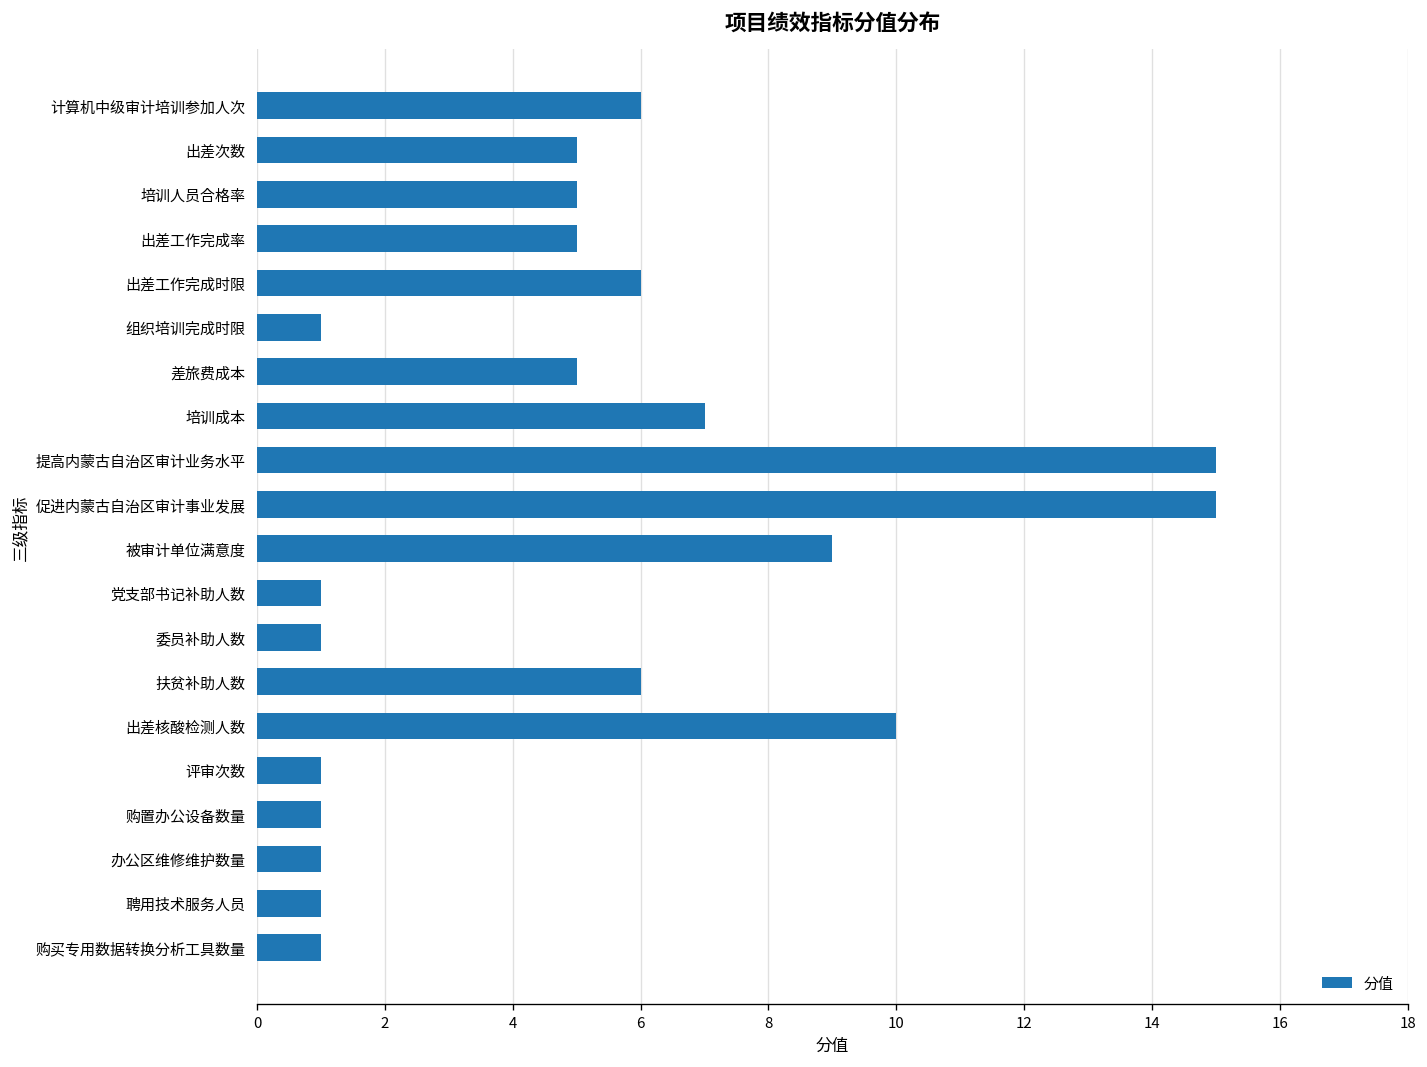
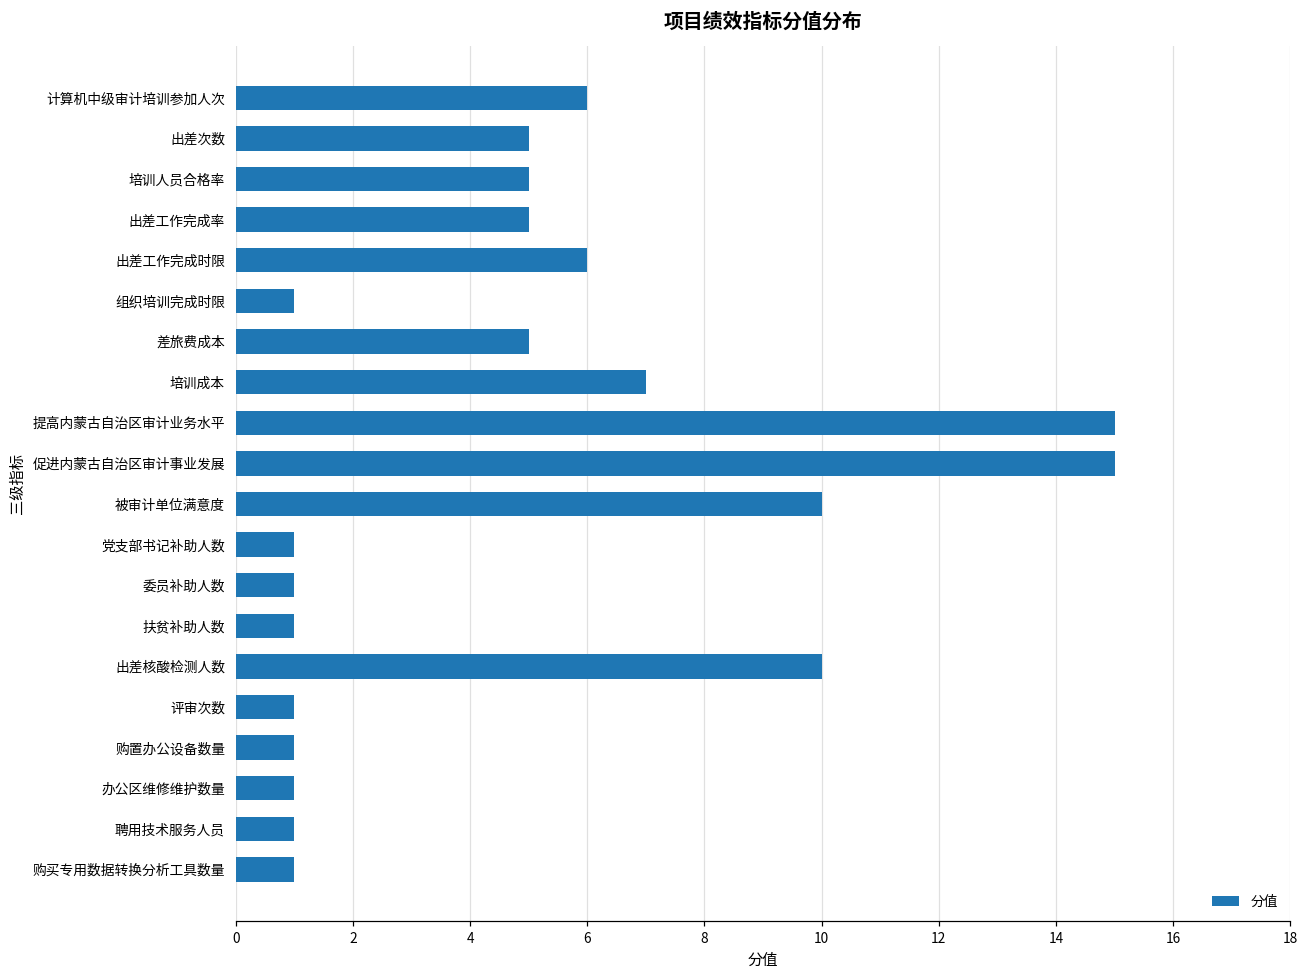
  {
    "计算机中级审计培训参加人次": 6,
    "出差次数": 5,
    "培训人员合格率": 5,
    "出差工作完成率": 5,
    "出差工作完成时限": 6,
    "组织培训完成时限": 1,
    "差旅费成本": 5,
    "培训成本": 7,
    "提高内蒙古自治区审计业务水平": 15,
    "促进内蒙古自治区审计事业发展": 15,
-   "被审计单位满意度": 9,
+   "被审计单位满意度": 10,
    "党支部书记补助人数": 1,
    "委员补助人数": 1,
-   "扶贫补助人数": 6,
+   "扶贫补助人数": 1,
    "出差核酸检测人数": 10,
    "评审次数": 1,
    "购置办公设备数量": 1,
    "办公区维修维护数量": 1,
    "聘用技术服务人员": 1,
    "购买专用数据转换分析工具数量": 1
  }
